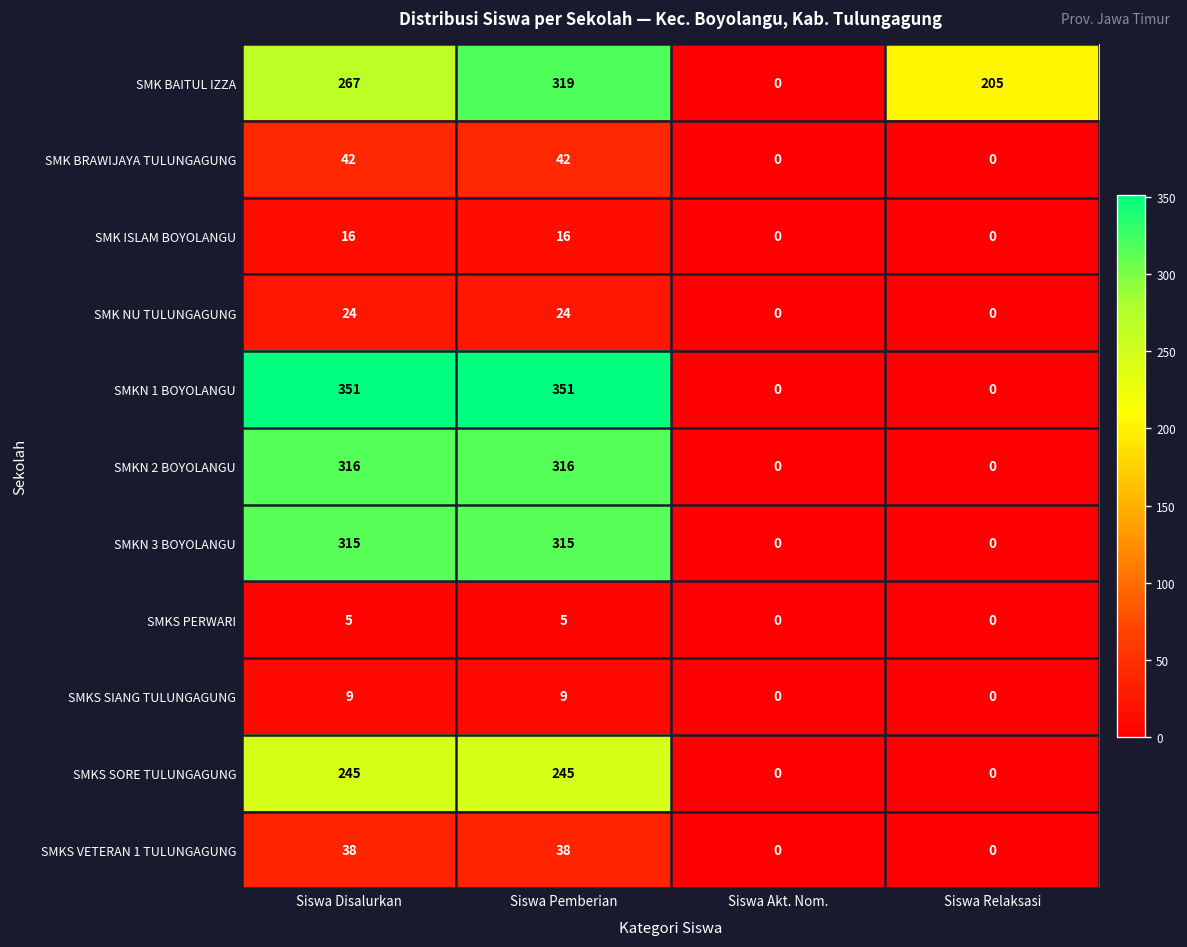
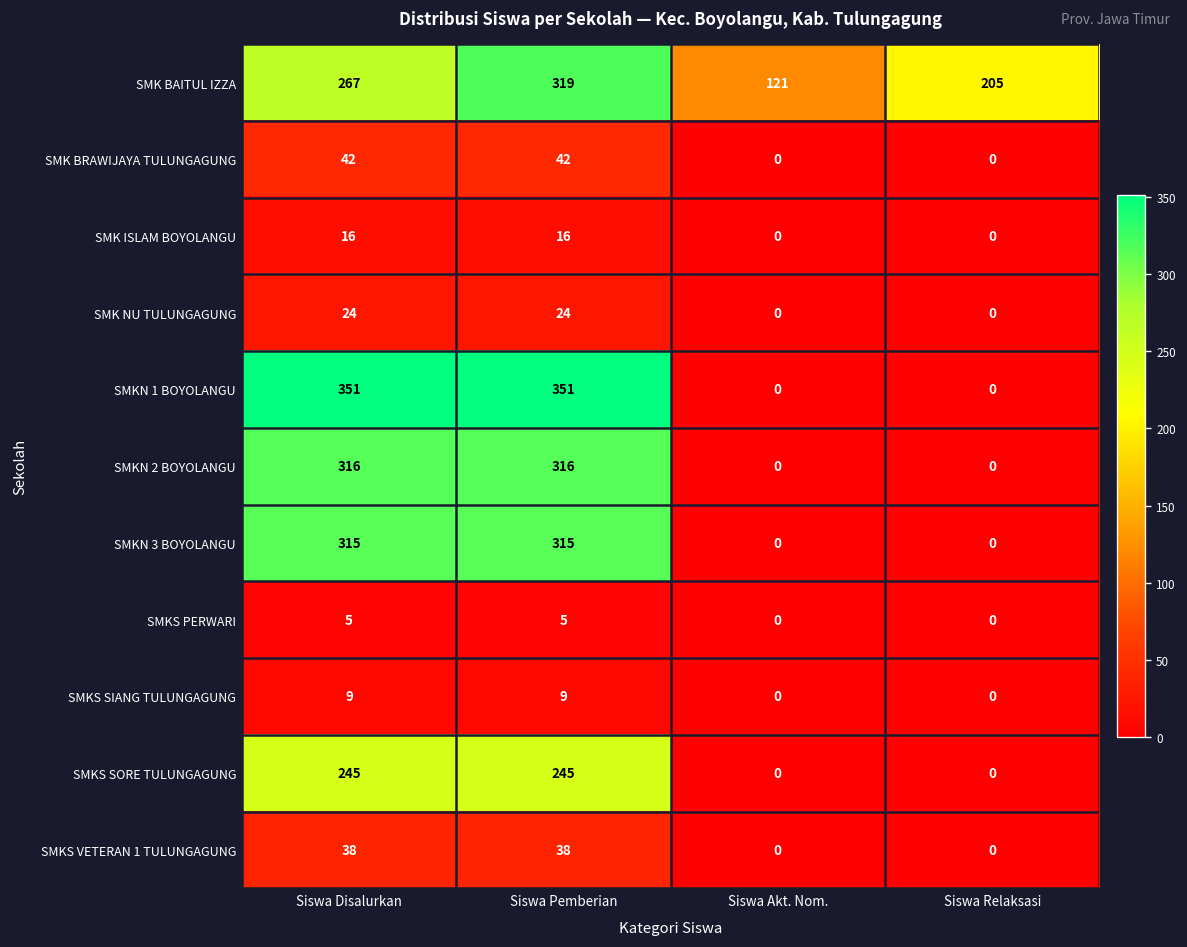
  {
    "SMK BAITUL IZZA": {
      "Siswa Disalurkan": 267,
      "Siswa Pemberian": 319,
-     "Siswa Akt. Nom.": 0,
+     "Siswa Akt. Nom.": 121,
      "Siswa Relaksasi": 205
    },
    "SMK BRAWIJAYA TULUNGAGUNG": {
      "Siswa Disalurkan": 42,
      "Siswa Pemberian": 42,
      "Siswa Akt. Nom.": 0,
      "Siswa Relaksasi": 0
    },
    "SMK ISLAM BOYOLANGU": {
      "Siswa Disalurkan": 16,
      "Siswa Pemberian": 16,
      "Siswa Akt. Nom.": 0,
      "Siswa Relaksasi": 0
    },
    "SMK NU TULUNGAGUNG": {
      "Siswa Disalurkan": 24,
      "Siswa Pemberian": 24,
      "Siswa Akt. Nom.": 0,
      "Siswa Relaksasi": 0
    },
    "SMKN 1 BOYOLANGU": {
      "Siswa Disalurkan": 351,
      "Siswa Pemberian": 351,
      "Siswa Akt. Nom.": 0,
      "Siswa Relaksasi": 0
    },
    "SMKN 2 BOYOLANGU": {
      "Siswa Disalurkan": 316,
      "Siswa Pemberian": 316,
      "Siswa Akt. Nom.": 0,
      "Siswa Relaksasi": 0
    },
    "SMKN 3 BOYOLANGU": {
      "Siswa Disalurkan": 315,
      "Siswa Pemberian": 315,
      "Siswa Akt. Nom.": 0,
      "Siswa Relaksasi": 0
    },
    "SMKS PERWARI": {
      "Siswa Disalurkan": 5,
      "Siswa Pemberian": 5,
      "Siswa Akt. Nom.": 0,
      "Siswa Relaksasi": 0
    },
    "SMKS SIANG TULUNGAGUNG": {
      "Siswa Disalurkan": 9,
      "Siswa Pemberian": 9,
      "Siswa Akt. Nom.": 0,
      "Siswa Relaksasi": 0
    },
    "SMKS SORE TULUNGAGUNG": {
      "Siswa Disalurkan": 245,
      "Siswa Pemberian": 245,
      "Siswa Akt. Nom.": 0,
      "Siswa Relaksasi": 0
    },
    "SMKS VETERAN 1 TULUNGAGUNG": {
      "Siswa Disalurkan": 38,
      "Siswa Pemberian": 38,
      "Siswa Akt. Nom.": 0,
      "Siswa Relaksasi": 0
    }
  }
